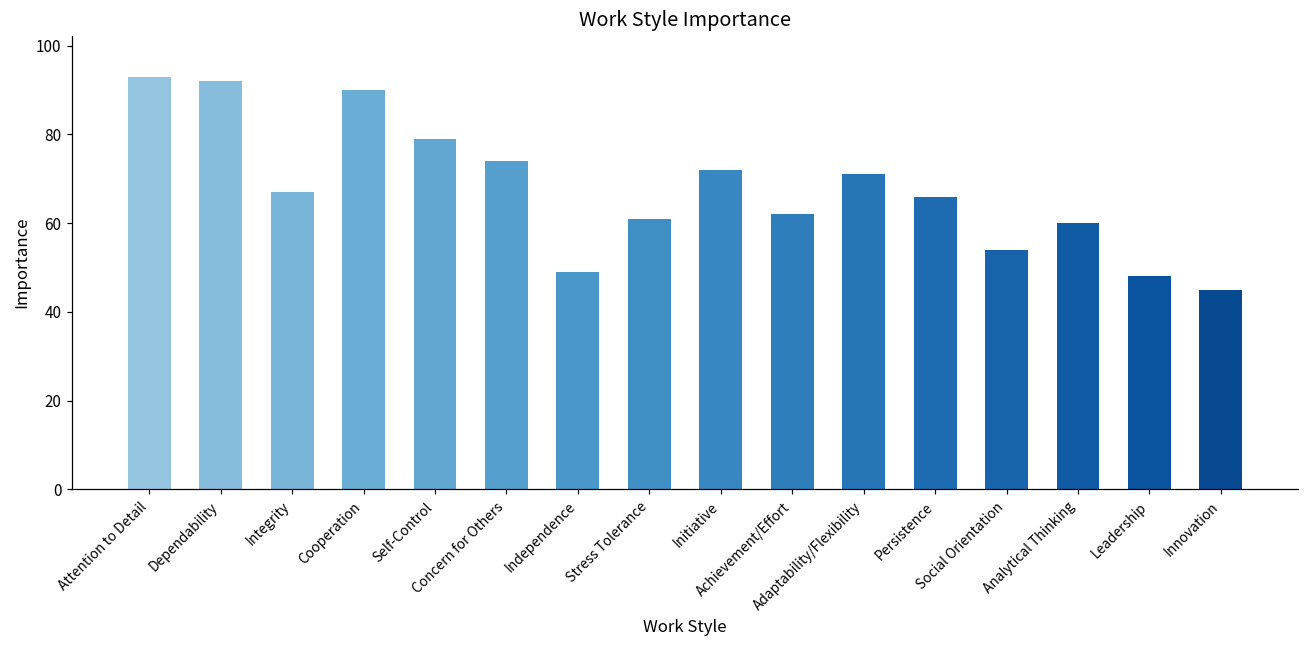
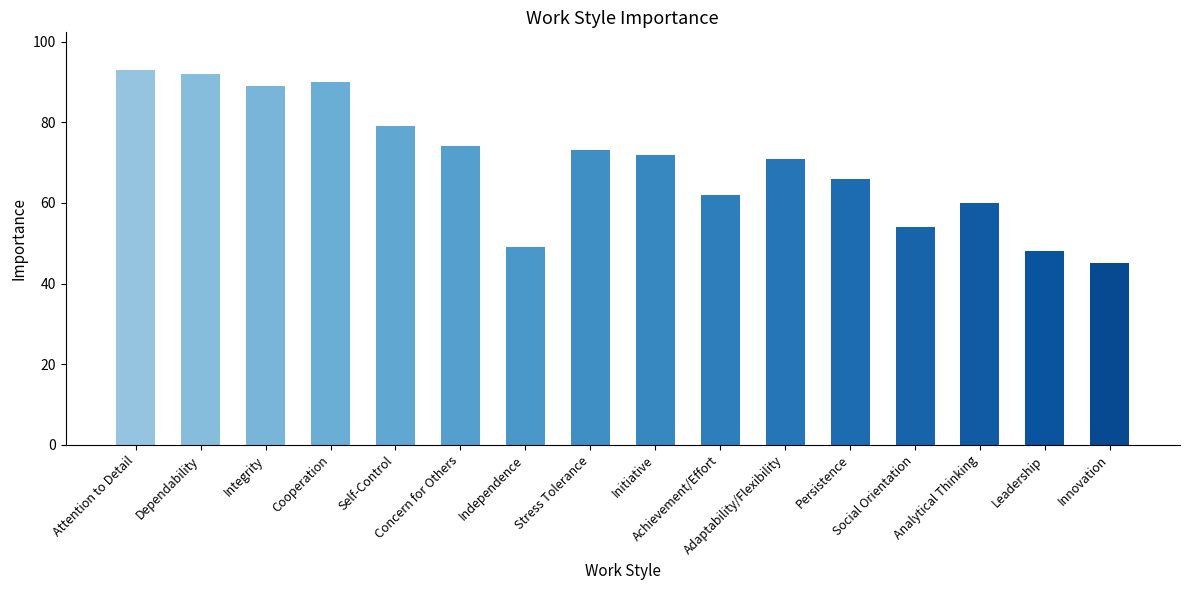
  {
    "Attention to Detail": 93,
    "Dependability": 92,
-   "Integrity": 67,
+   "Integrity": 89,
    "Cooperation": 90,
    "Self-Control": 79,
    "Concern for Others": 74,
    "Independence": 49,
-   "Stress Tolerance": 61,
+   "Stress Tolerance": 73,
    "Initiative": 72,
    "Achievement/Effort": 62,
    "Adaptability/Flexibility": 71,
    "Persistence": 66,
    "Social Orientation": 54,
    "Analytical Thinking": 60,
    "Leadership": 48,
    "Innovation": 45
  }
